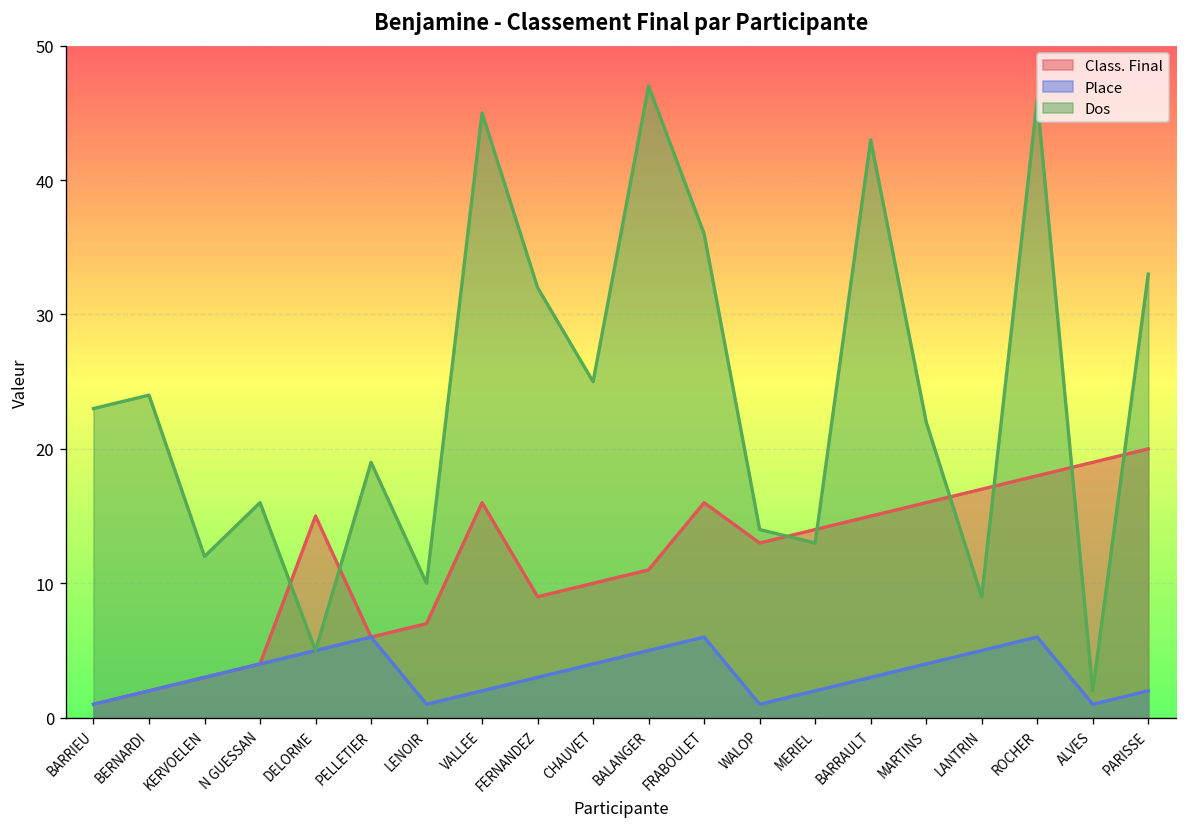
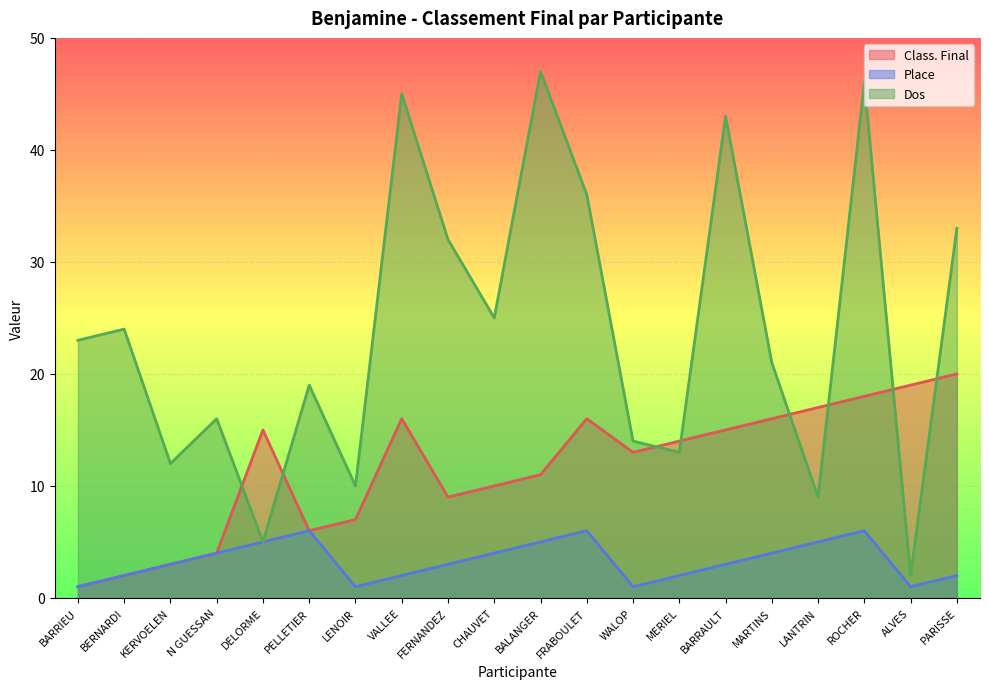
  {
    "Class. Final": {
      "DELORME": 15,
      "LENOIR": 7,
      "VALLEE": 16,
      "FERNANDEZ": 9,
      "CHAUVET": 10,
      "BALANGER": 11,
      "FRABOULET": 16,
      "WALOP": 13,
      "MERIEL": 14,
      "BARRAULT": 15,
      "MARTINS": 16,
      "LANTRIN": 17,
      "ROCHER": 18,
      "ALVES": 19,
      "PARISSE": 20
    },
    "Place": {
      "LENOIR": 1,
      "VALLEE": 2,
      "FERNANDEZ": 3,
      "CHAUVET": 4,
      "BALANGER": 5,
      "FRABOULET": 6,
      "WALOP": 1,
      "MERIEL": 2,
      "BARRAULT": 3,
      "MARTINS": 4,
      "LANTRIN": 5,
      "ROCHER": 6,
      "ALVES": 1,
      "PARISSE": 2
    },
    "Dos": {
      "BARRIEU": 23,
      "BERNARDI": 24,
      "KERVOELEN": 12,
      "N GUESSAN": 16,
      "PELLETIER": 19,
      "LENOIR": 10,
      "VALLEE": 45,
      "FERNANDEZ": 32,
      "CHAUVET": 25,
      "BALANGER": 47,
      "FRABOULET": 36,
      "WALOP": 14,
      "MERIEL": 13,
      "BARRAULT": 43,
-     "MARTINS": 22,
+     "MARTINS": 21,
      "LANTRIN": 9,
      "ALVES": 2,
      "PARISSE": 33
    }
  }
